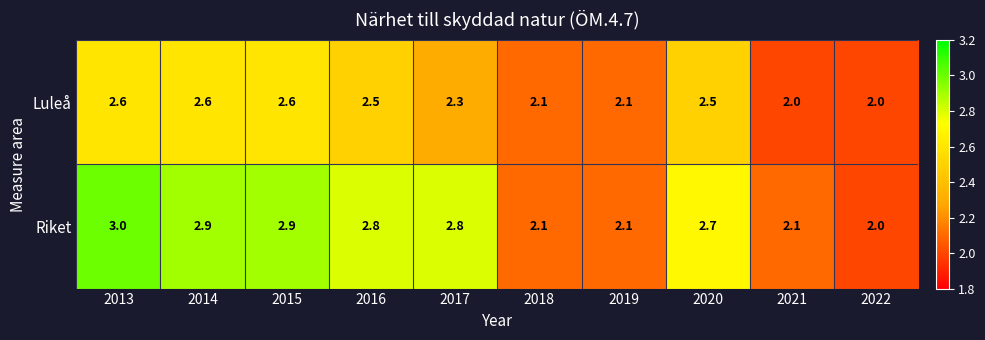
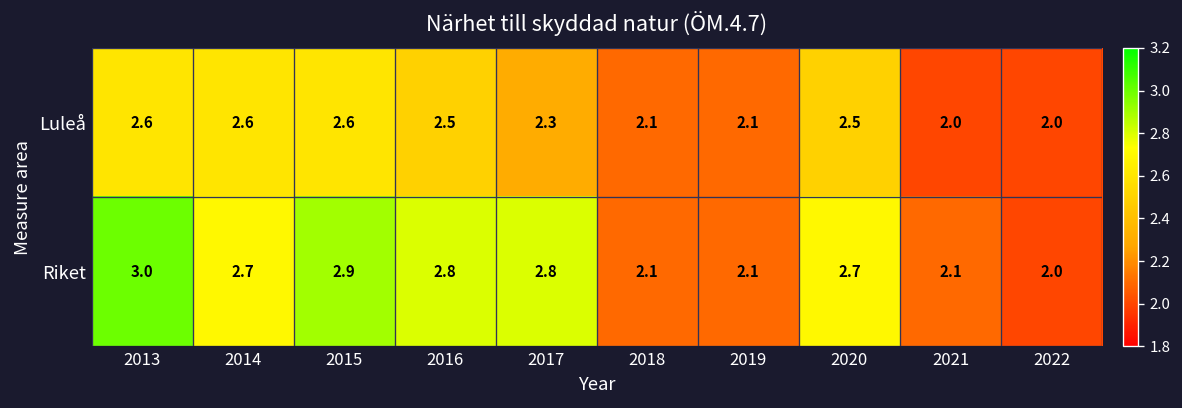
  {
    "Luleå": {
      "2013": 2.6,
      "2014": 2.6,
      "2015": 2.6,
      "2016": 2.5,
      "2017": 2.3,
      "2018": 2.1,
      "2019": 2.1,
      "2020": 2.5,
      "2021": 2.0,
      "2022": 2.0
    },
    "Riket": {
      "2013": 3.0,
-     "2014": 2.9,
+     "2014": 2.7,
      "2015": 2.9,
      "2016": 2.8,
      "2017": 2.8,
      "2018": 2.1,
      "2019": 2.1,
      "2020": 2.7,
      "2021": 2.1,
      "2022": 2.0
    }
  }
